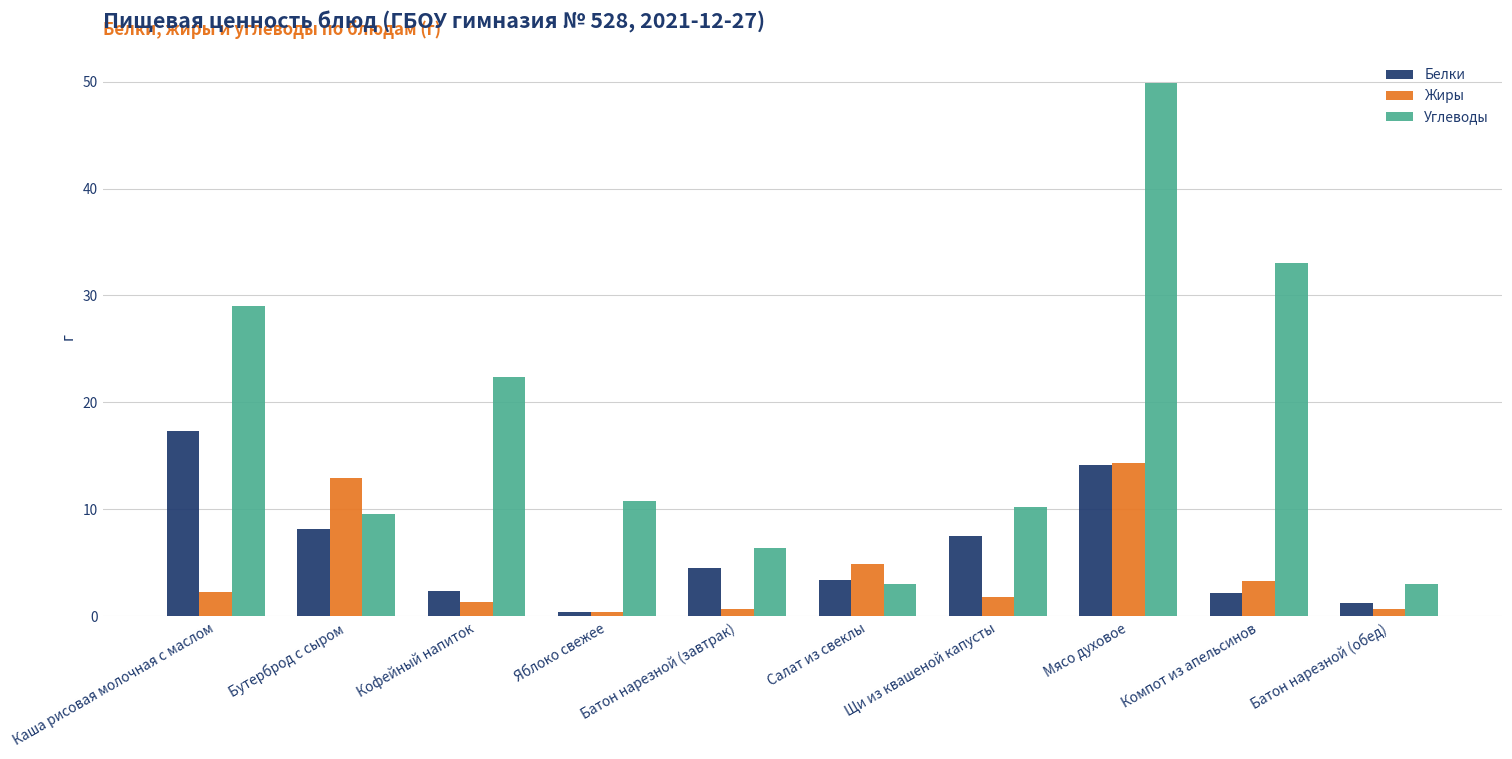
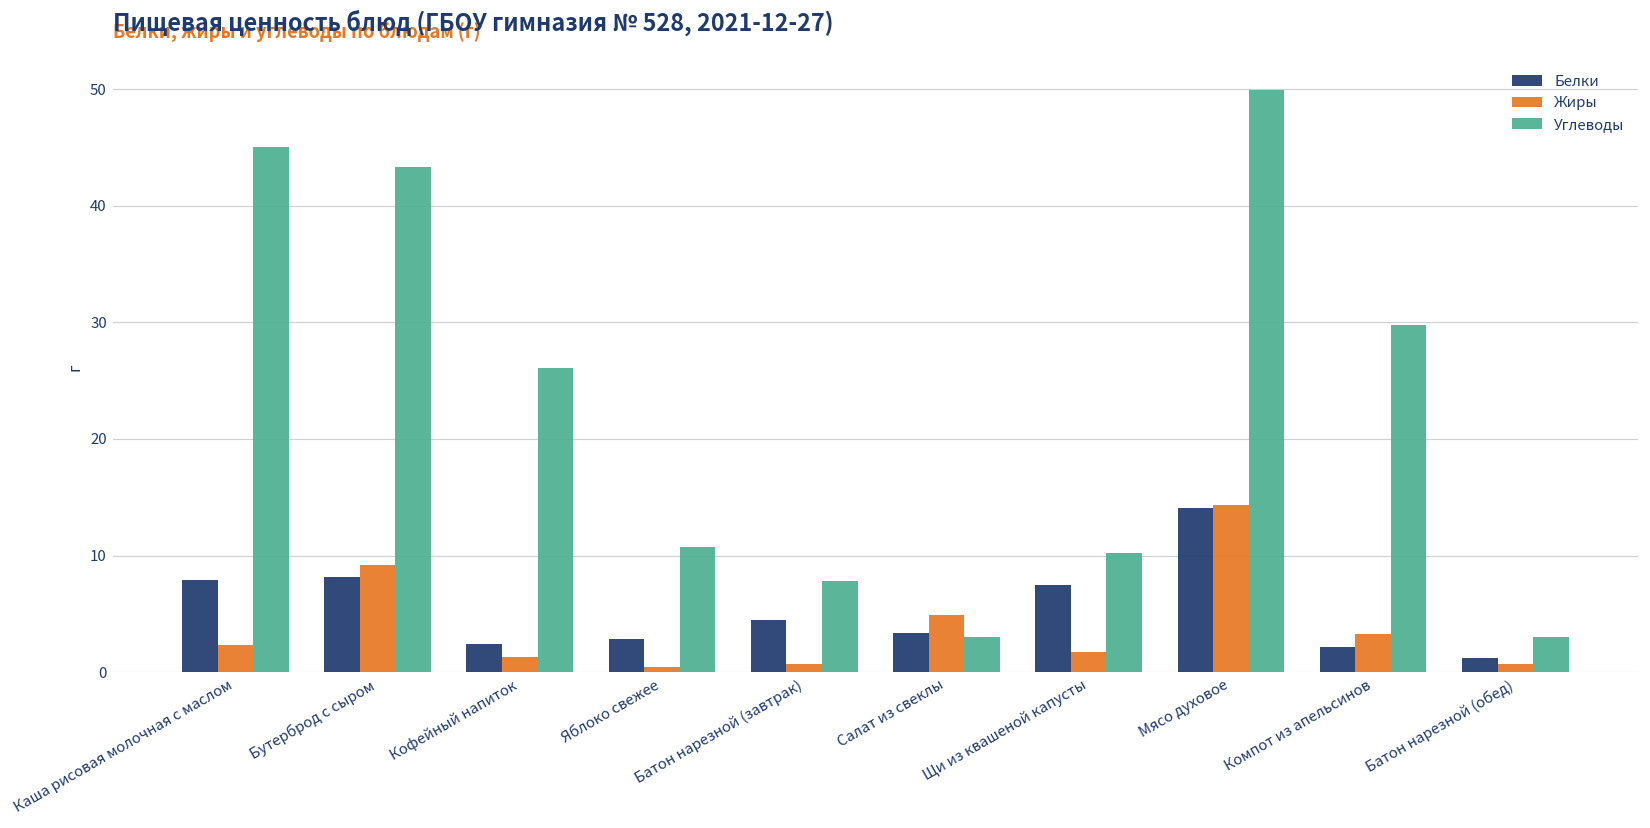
  {
    "Белки": {
-     "Каша рисовая молочная с маслом": 17,
+     "Каша рисовая молочная с маслом": 8,
      "Бутерброд с сыром": 8,
      "Кофейный напиток": 2,
-     "Яблоко свежее": 0,
+     "Яблоко свежее": 3,
      "Батон нарезной (завтрак)": 5,
      "Салат из свеклы": 3,
      "Щи из квашеной капусты": 7,
      "Мясо духовое": 14,
      "Компот из апельсинов": 2,
      "Батон нарезной (обед)": 1
    },
    "Жиры": {
      "Каша рисовая молочная с маслом": 2,
-     "Бутерброд с сыром": 13,
+     "Бутерброд с сыром": 9,
      "Кофейный напиток": 1,
      "Яблоко свежее": 0,
      "Батон нарезной (завтрак)": 1,
      "Салат из свеклы": 5,
      "Щи из квашеной капусты": 2,
      "Мясо духовое": 14,
      "Компот из апельсинов": 3,
      "Батон нарезной (обед)": 1
    },
    "Углеводы": {
-     "Каша рисовая молочная с маслом": 29,
-     "Бутерброд с сыром": 10,
-     "Кофейный напиток": 22,
+     "Каша рисовая молочная с маслом": 45,
+     "Бутерброд с сыром": 43,
+     "Кофейный напиток": 26,
      "Яблоко свежее": 11,
-     "Батон нарезной (завтрак)": 6,
+     "Батон нарезной (завтрак)": 8,
      "Салат из свеклы": 3,
      "Щи из квашеной капусты": 10,
      "Мясо духовое": 50,
-     "Компот из апельсинов": 33,
+     "Компот из апельсинов": 30,
      "Батон нарезной (обед)": 3
    }
  }
